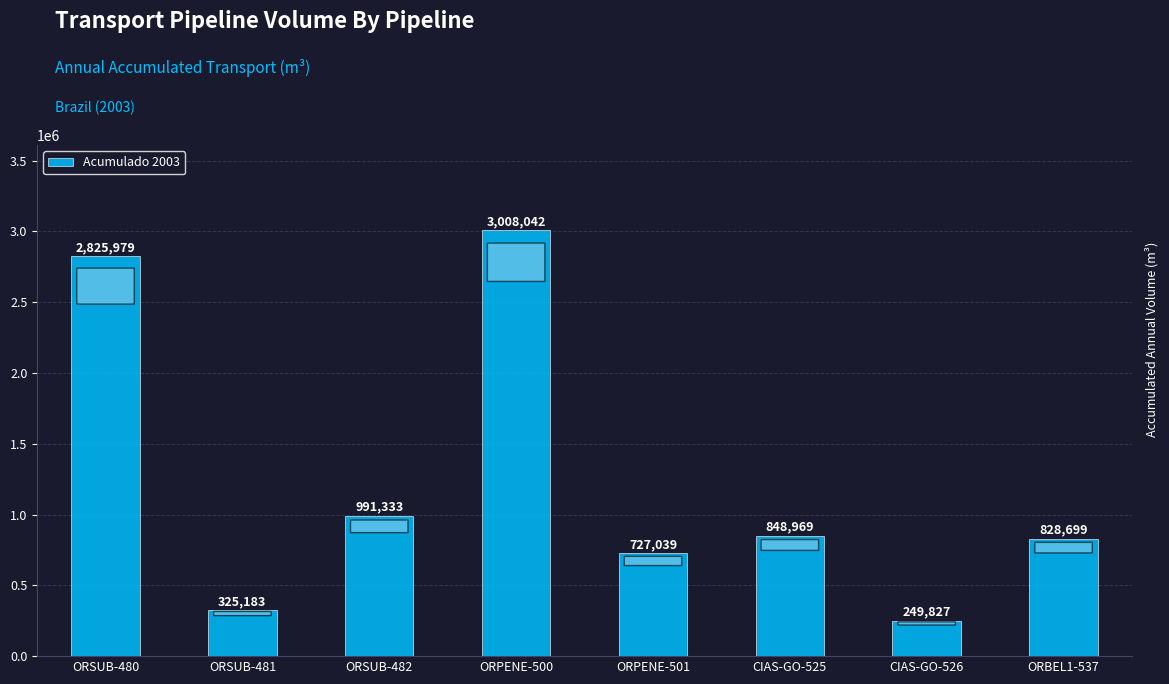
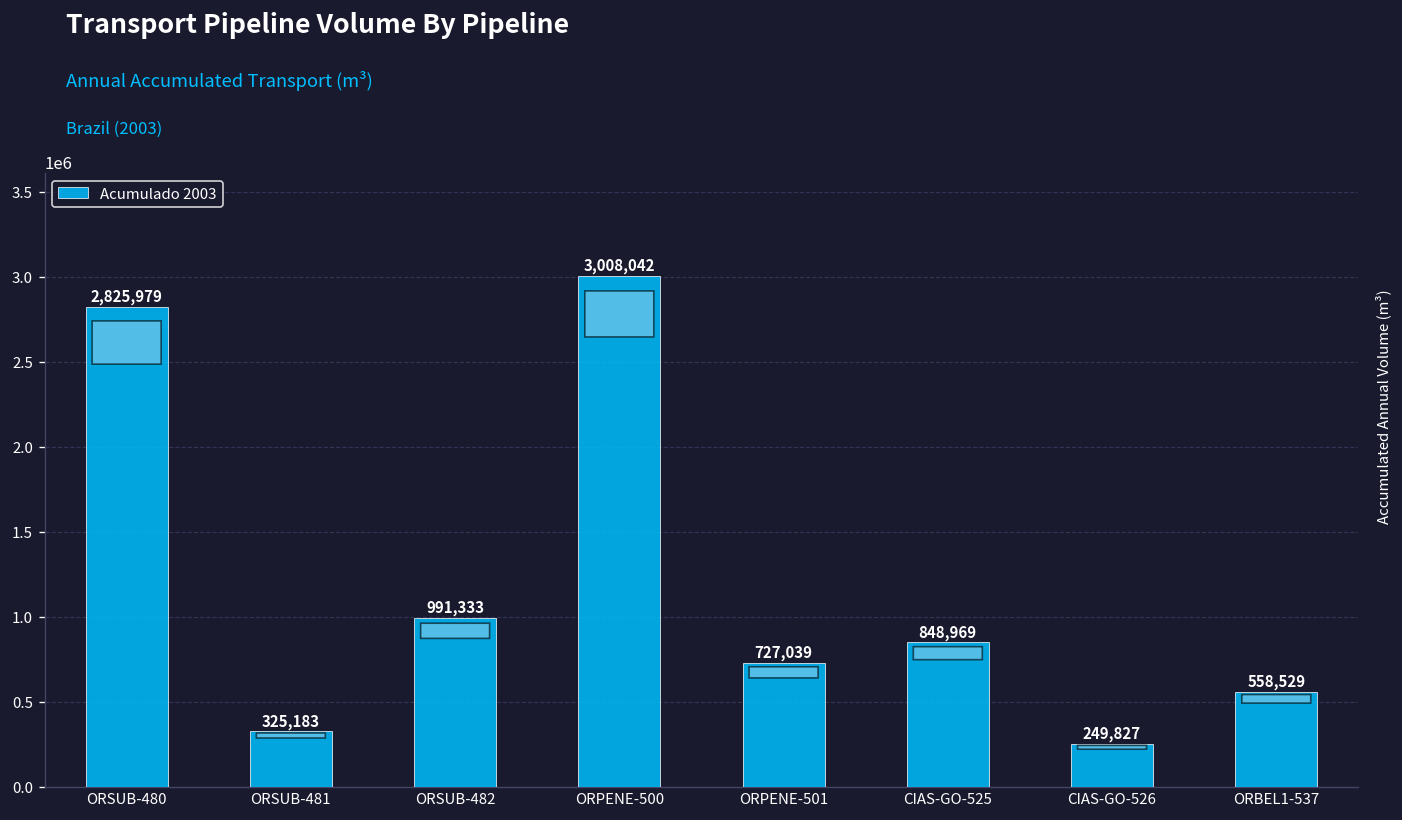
  {
    "ORSUB-480": "2,825,979",
    "ORSUB-481": "325,183",
    "ORSUB-482": "991,333",
    "ORPENE-500": "3,008,042",
    "ORPENE-501": "727,039",
    "CIAS-GO-525": "848,969",
    "CIAS-GO-526": "249,827",
-   "ORBEL1-537": "828,699"
+   "ORBEL1-537": "558,529"
  }
